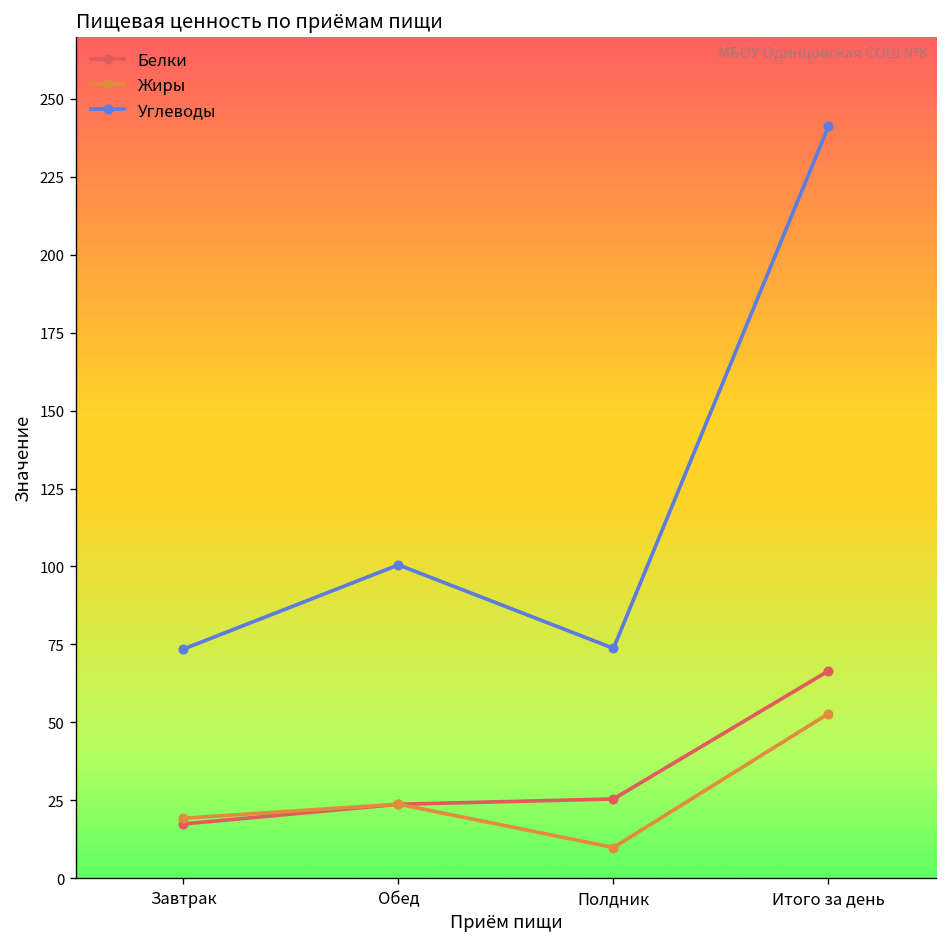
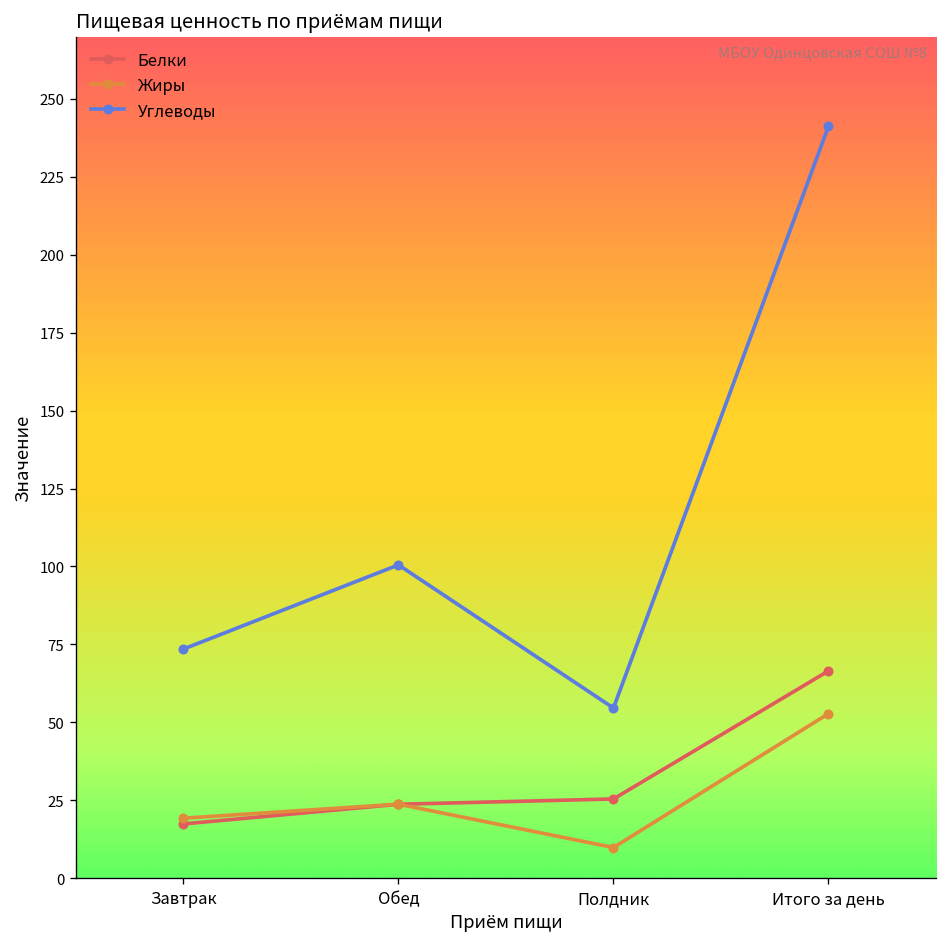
  {
    "Углеводы": {
      "Завтрак": 74,
      "Обед": 101,
-     "Полдник": 74,
+     "Полдник": 55,
      "Итого за день": 241
    }
  }
